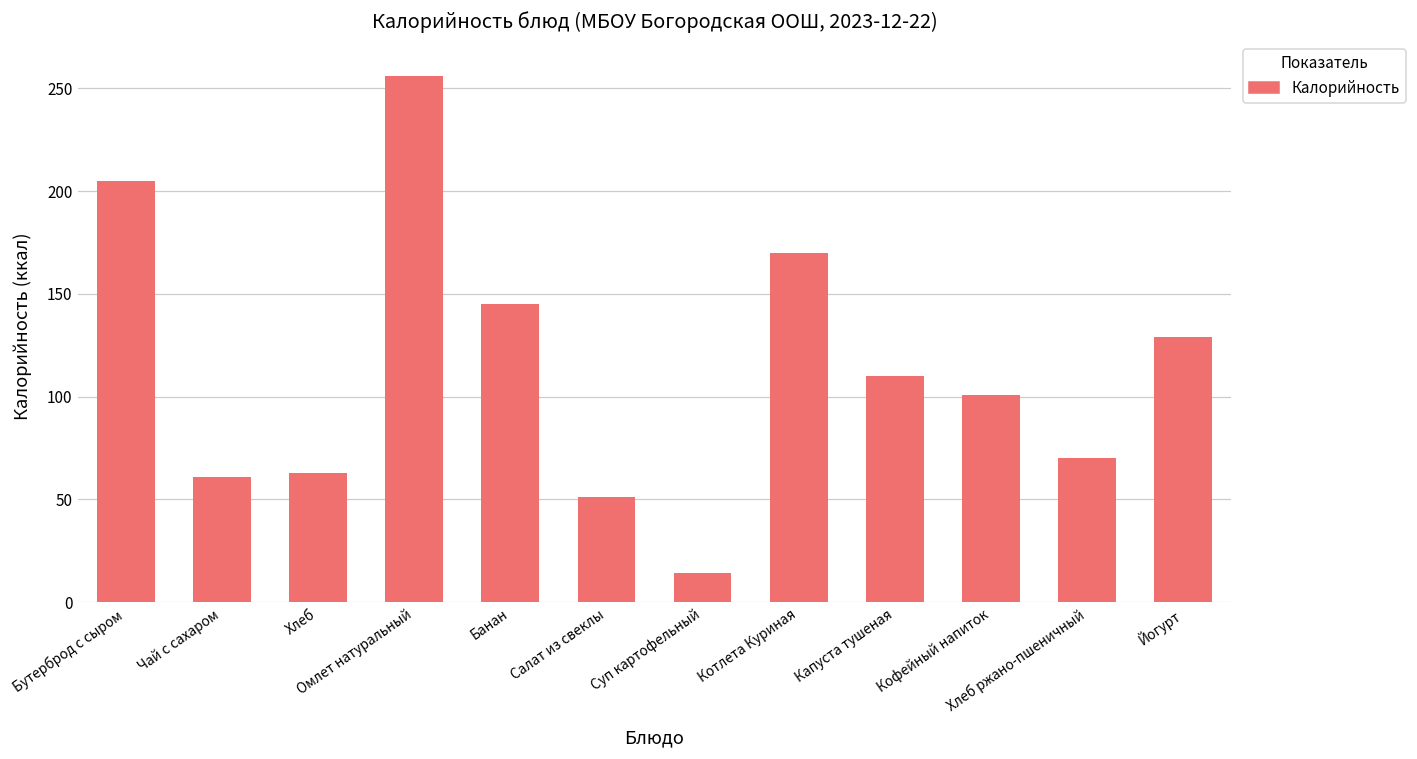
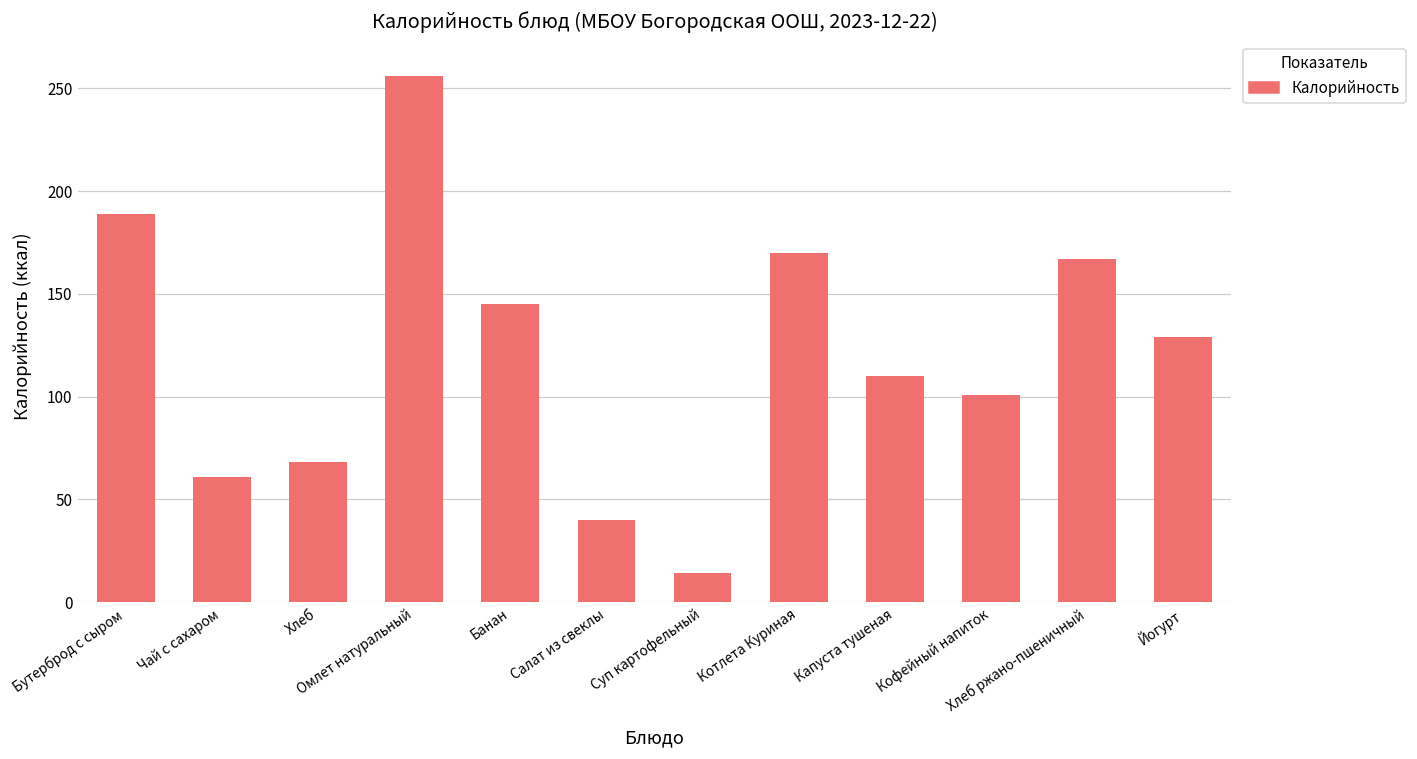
  {
-   "Бутерброд с сыром": 205,
+   "Бутерброд с сыром": 189,
    "Чай с сахаром": 61,
-   "Хлеб": 63,
+   "Хлеб": 68,
    "Омлет натуральный": 256,
    "Банан": 145,
-   "Салат из свеклы": 51,
+   "Салат из свеклы": 40,
    "Суп картофельный": 14,
    "Котлета Куриная": 170,
    "Капуста тушеная": 110,
    "Кофейный напиток": 101,
-   "Хлеб ржано-пшеничный": 70,
+   "Хлеб ржано-пшеничный": 167,
    "Йогурт": 129
  }
